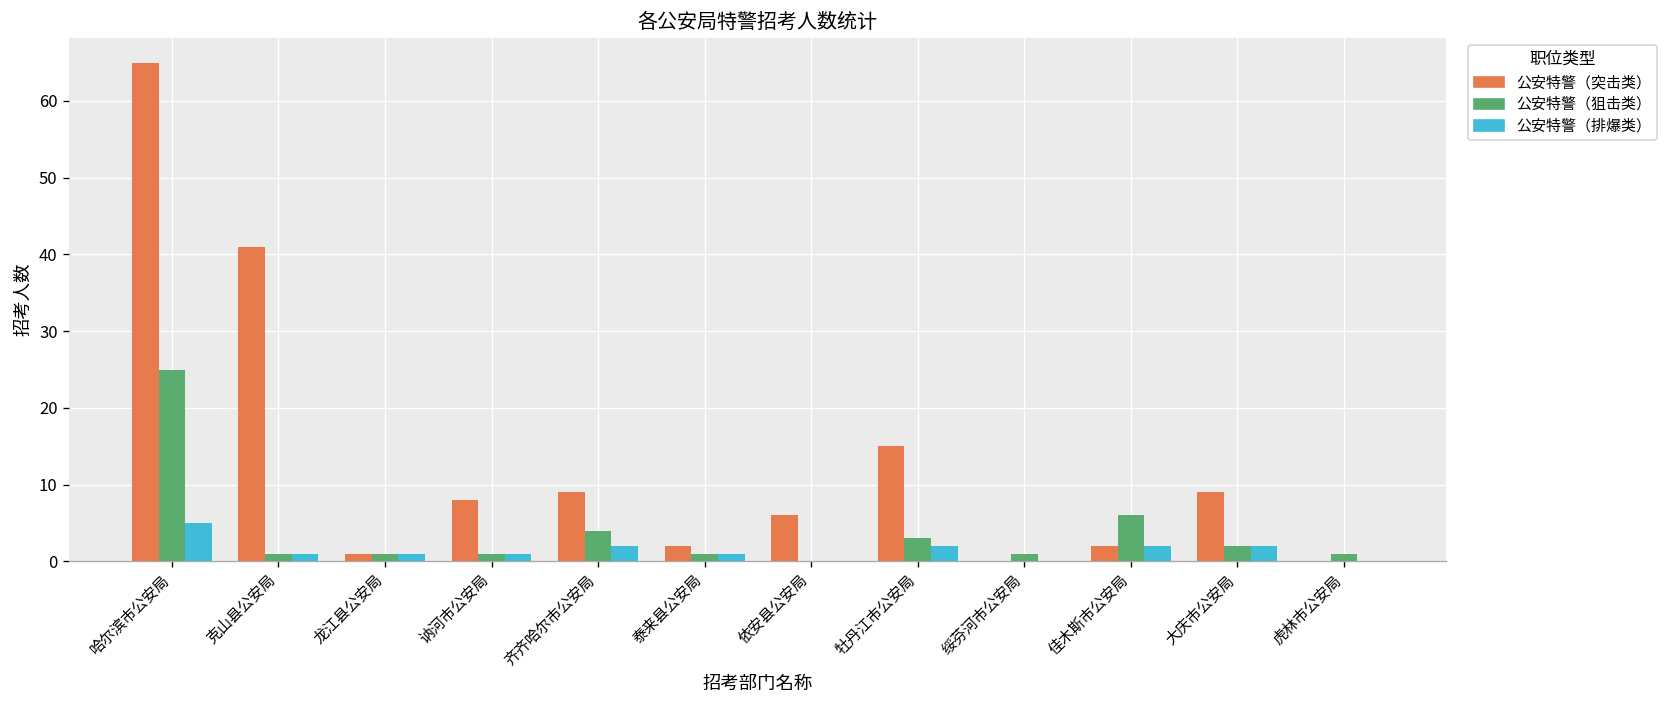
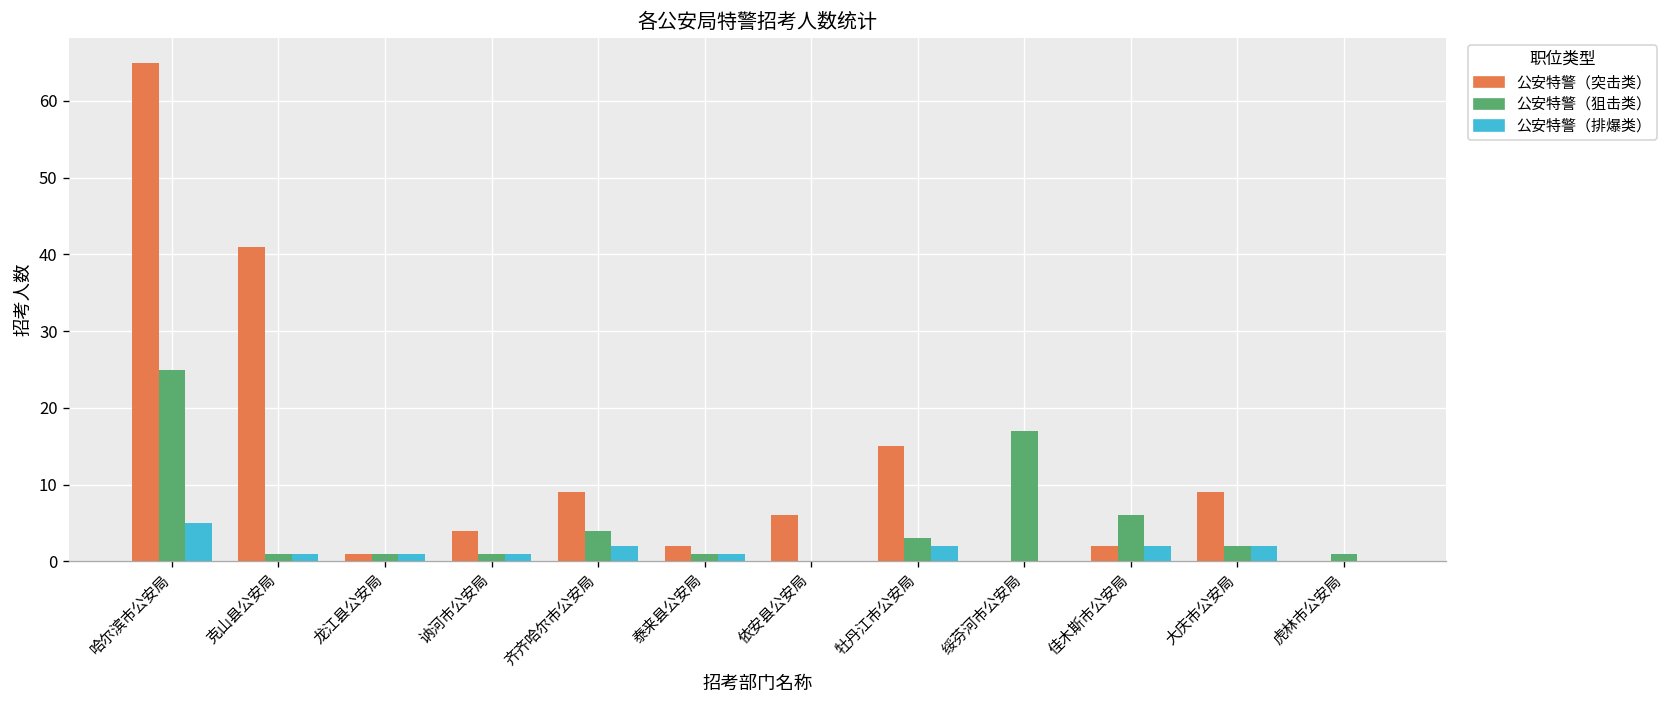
  {
    "公安特警（突击类）": {
      "哈尔滨市公安局": 65,
      "克山县公安局": 41,
      "龙江县公安局": 1,
-     "讷河市公安局": 8,
+     "讷河市公安局": 4,
      "齐齐哈尔市公安局": 9,
      "泰来县公安局": 2,
      "依安县公安局": 6,
      "牡丹江市公安局": 15,
      "绥芬河市公安局": 0,
      "佳木斯市公安局": 2,
      "大庆市公安局": 9,
      "虎林市公安局": 0
    },
    "公安特警（狙击类）": {
      "哈尔滨市公安局": 25,
      "克山县公安局": 1,
      "龙江县公安局": 1,
      "讷河市公安局": 1,
      "齐齐哈尔市公安局": 4,
      "泰来县公安局": 1,
      "依安县公安局": 0,
      "牡丹江市公安局": 3,
-     "绥芬河市公安局": 1,
+     "绥芬河市公安局": 17,
      "佳木斯市公安局": 6,
      "大庆市公安局": 2,
      "虎林市公安局": 1
    },
    "公安特警（排爆类）": {
      "哈尔滨市公安局": 5,
      "克山县公安局": 1,
      "龙江县公安局": 1,
      "讷河市公安局": 1,
      "齐齐哈尔市公安局": 2,
      "泰来县公安局": 1,
      "依安县公安局": 0,
      "牡丹江市公安局": 2,
      "绥芬河市公安局": 0,
      "佳木斯市公安局": 2,
      "大庆市公安局": 2,
      "虎林市公安局": 0
    }
  }
